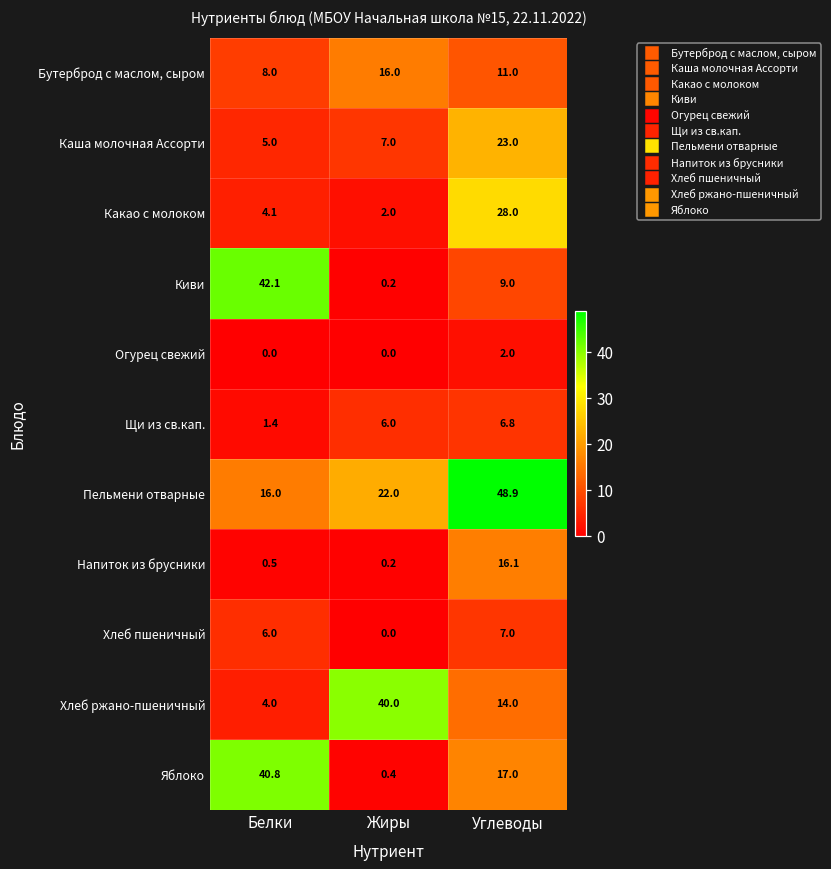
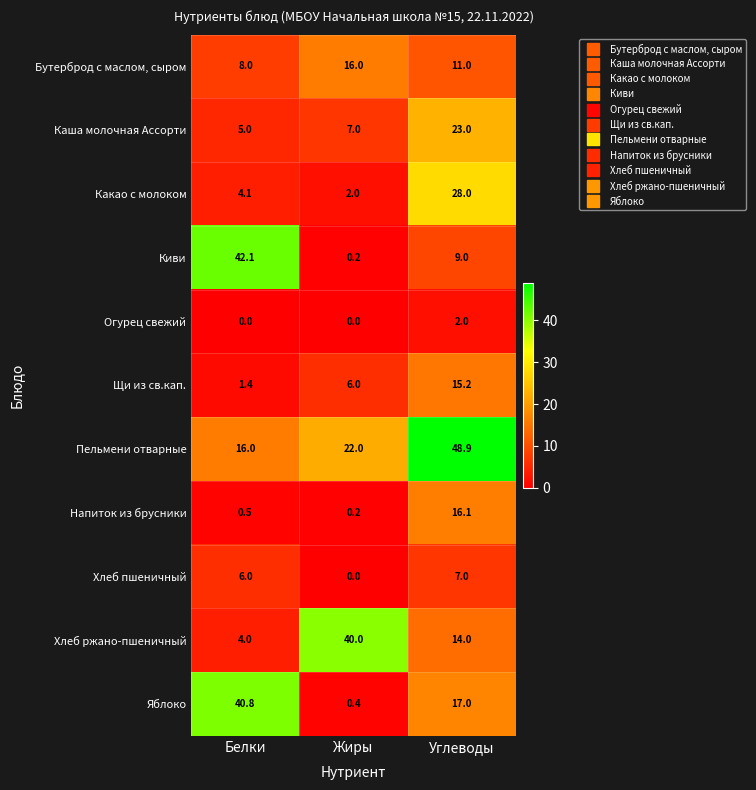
  {
    "Бутерброд с маслом, сыром": {
      "Белки": 8.0,
      "Жиры": 16.0,
      "Углеводы": 11.0
    },
    "Каша молочная Ассорти": {
      "Белки": 5.0,
      "Жиры": 7.0,
      "Углеводы": 23.0
    },
    "Какао с молоком": {
      "Белки": 4.1,
      "Жиры": 2.0,
      "Углеводы": 28.0
    },
    "Киви": {
      "Белки": 42.1,
      "Жиры": 0.2,
      "Углеводы": 9.0
    },
    "Огурец свежий": {
      "Белки": 0.0,
      "Жиры": 0.0,
      "Углеводы": 2.0
    },
    "Щи из св.кап.": {
      "Белки": 1.4,
      "Жиры": 6.0,
-     "Углеводы": 6.8
+     "Углеводы": 15.2
    },
    "Пельмени отварные": {
      "Белки": 16.0,
      "Жиры": 22.0,
      "Углеводы": 48.9
    },
    "Напиток из брусники": {
      "Белки": 0.5,
      "Жиры": 0.2,
      "Углеводы": 16.1
    },
    "Хлеб пшеничный": {
      "Белки": 6.0,
      "Жиры": 0.0,
      "Углеводы": 7.0
    },
    "Хлеб ржано-пшеничный": {
      "Белки": 4.0,
      "Жиры": 40.0,
      "Углеводы": 14.0
    },
    "Яблоко": {
      "Белки": 40.8,
      "Жиры": 0.4,
      "Углеводы": 17.0
    }
  }
